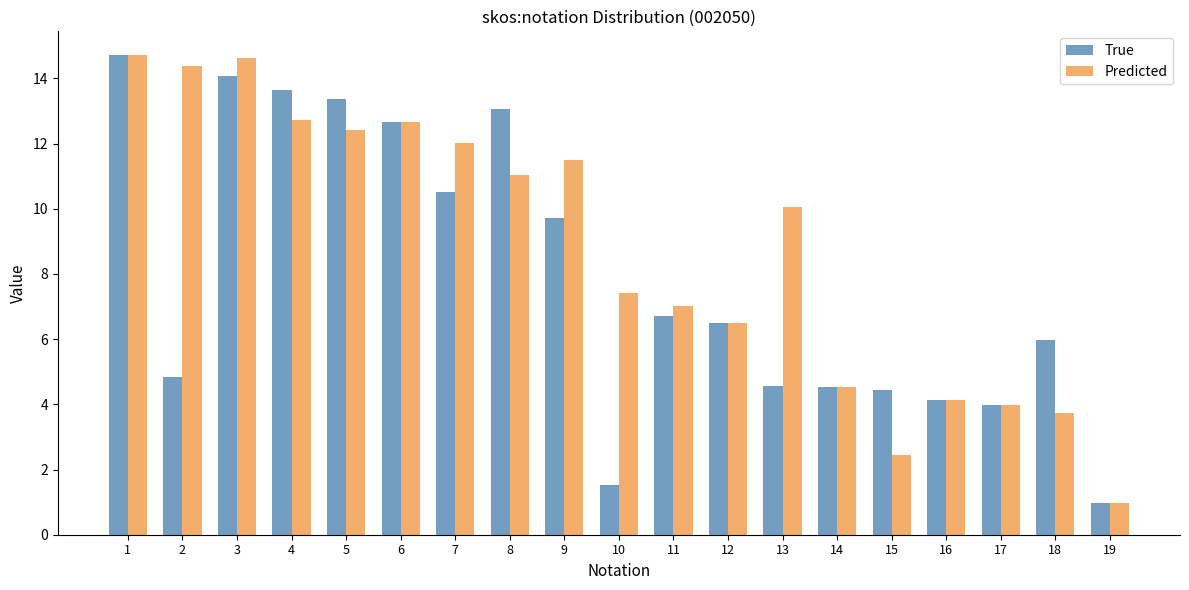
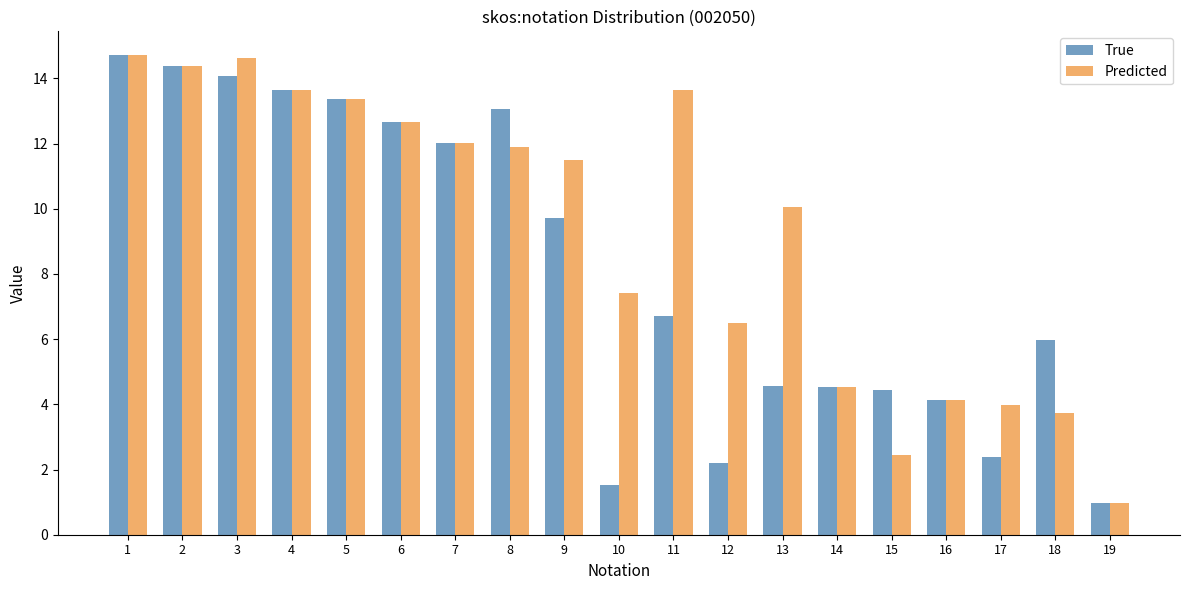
  {
    "True": {
      "1": 14.7,
-     "2": 4.8,
+     "2": 14.4,
      "3": 14.1,
      "4": 13.6,
      "5": 13.4,
      "6": 12.7,
-     "7": 10.5,
+     "7": 12.0,
      "8": 13.1,
      "9": 9.7,
      "10": 1.5,
      "11": 6.7,
-     "12": 6.5,
+     "12": 2.2,
      "13": 4.6,
      "14": 4.5,
      "15": 4.5,
      "16": 4.1,
-     "17": 4.0,
+     "17": 2.4,
      "18": 6.0,
      "19": 1.0
    },
    "Predicted": {
      "1": 14.7,
      "2": 14.4,
      "3": 14.6,
-     "4": 12.7,
-     "5": 12.4,
+     "4": 13.6,
+     "5": 13.4,
      "6": 12.7,
      "7": 12.0,
-     "8": 11.0,
+     "8": 11.9,
      "9": 11.5,
      "10": 7.4,
-     "11": 7.0,
+     "11": 13.7,
      "12": 6.5,
      "13": 10.1,
      "14": 4.5,
      "15": 2.5,
      "16": 4.1,
      "17": 4.0,
      "18": 3.7,
      "19": 1.0
    }
  }
